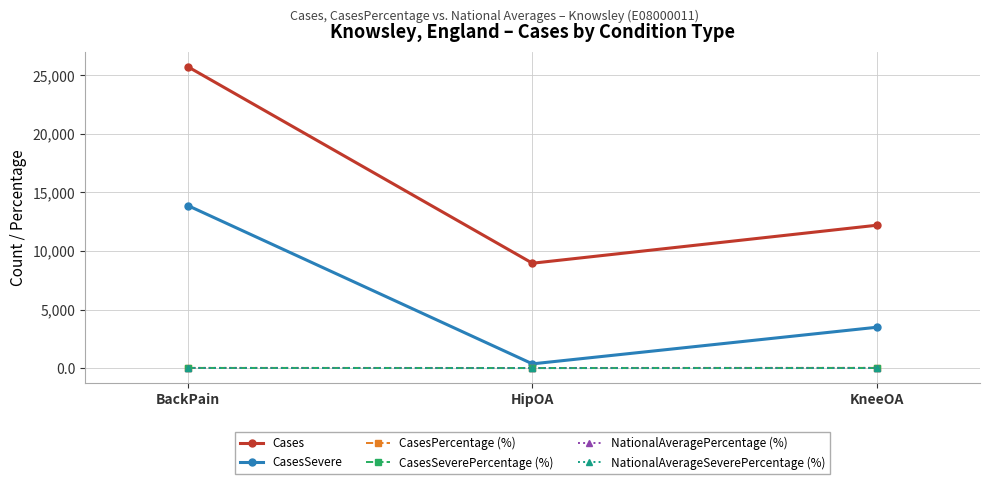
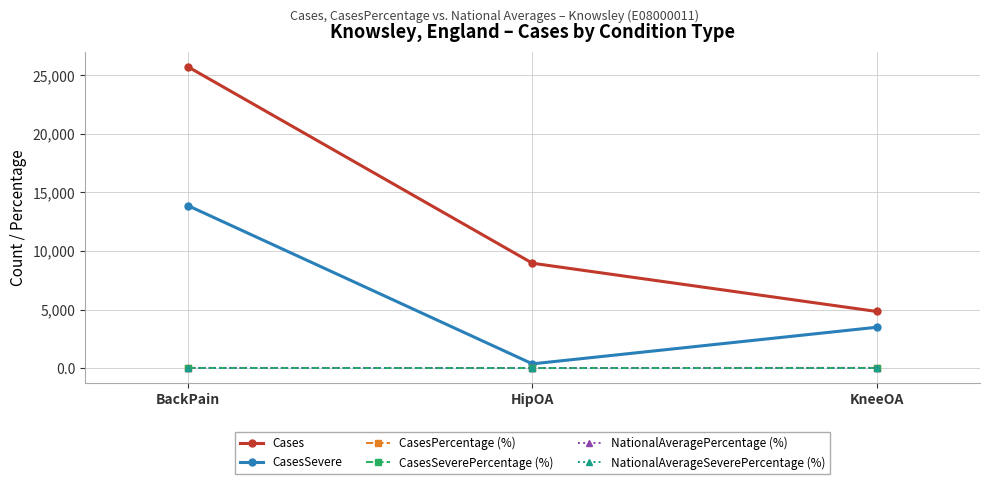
  {
    "Cases": {
      "BackPain": "25,700",
      "HipOA": "9,000",
-     "KneeOA": "12,200"
+     "KneeOA": "4,800"
    },
    "CasesSevere": {
      "BackPain": "13,900",
      "HipOA": "400",
      "KneeOA": "3,500"
    },
    "NationalAverageSeverePercentage (%)": {
      "BackPain": "0",
      "HipOA": "0",
      "KneeOA": "0"
    }
  }
